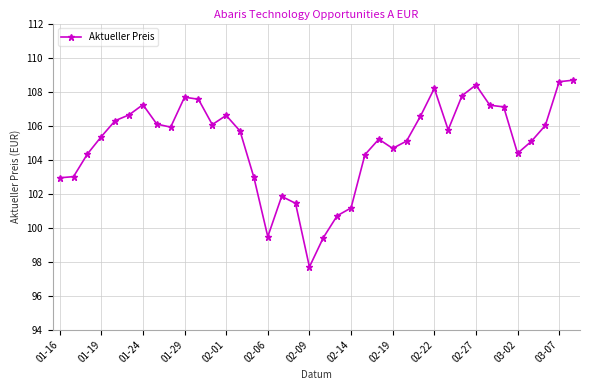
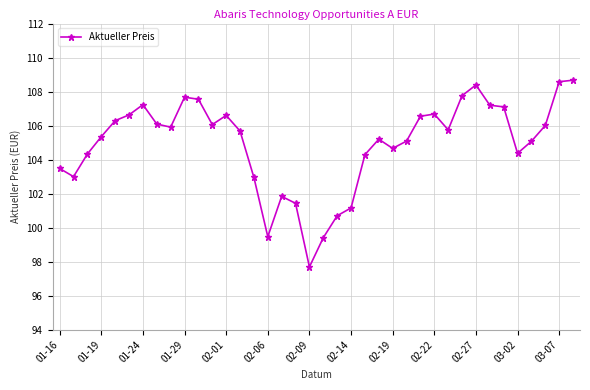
  {
-   "01-16": 102.9,
+   "01-16": 103.5,
    "01-19": 105.4,
    "01-24": 107.2,
    "01-29": 107.7,
    "02-01": 106.6,
    "02-06": 99.5,
    "02-09": 97.7,
    "02-14": 101.2,
    "02-19": 104.7,
-   "02-22": 108.2,
+   "02-22": 106.7,
    "02-27": 108.4,
    "03-02": 104.4,
    "03-07": 108.6
  }
